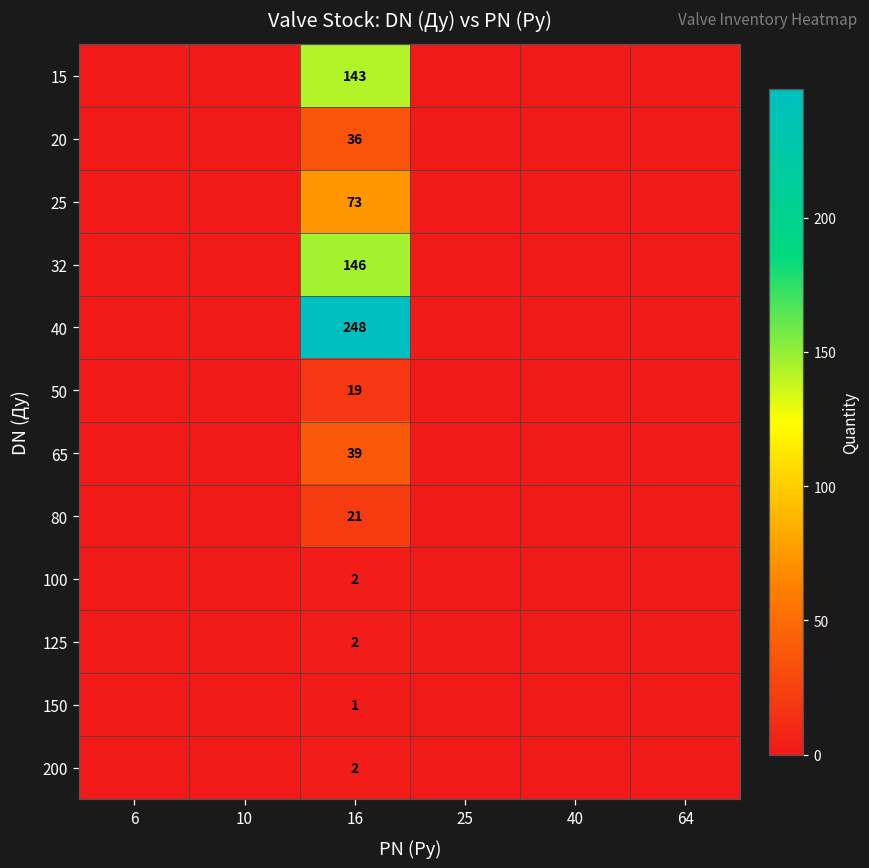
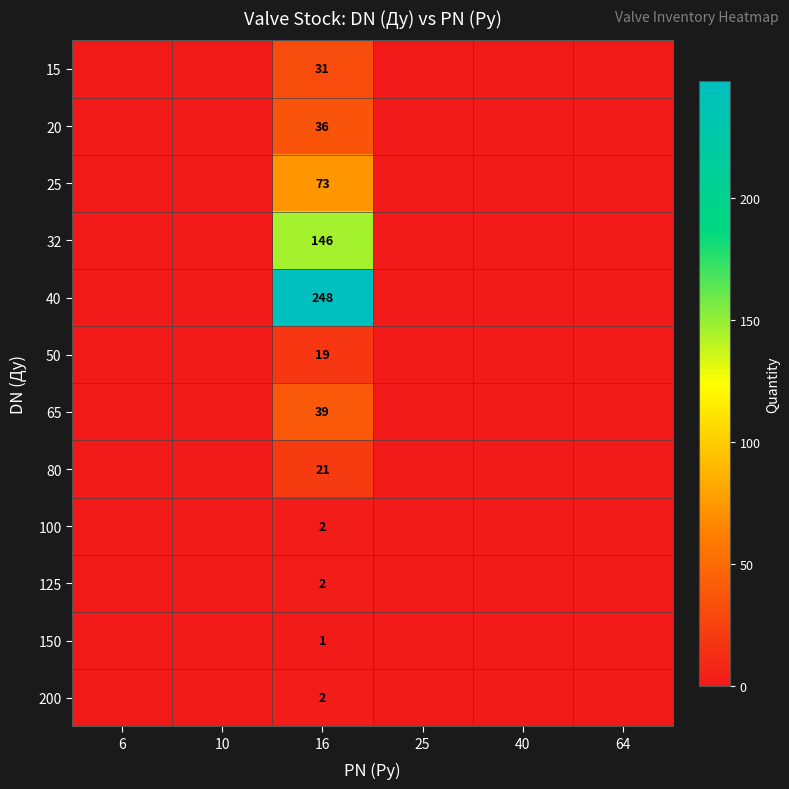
  {
    "15": {
-     "16": 143
+     "16": 31
    },
    "20": {
      "16": 36
    },
    "25": {
      "16": 73
    },
    "32": {
      "16": 146
    },
    "40": {
      "16": 248
    },
    "50": {
      "16": 19
    },
    "65": {
      "16": 39
    },
    "80": {
      "16": 21
    },
    "100": {
      "16": 2
    },
    "125": {
      "16": 2
    },
    "150": {
      "16": 1
    },
    "200": {
      "16": 2
    }
  }
